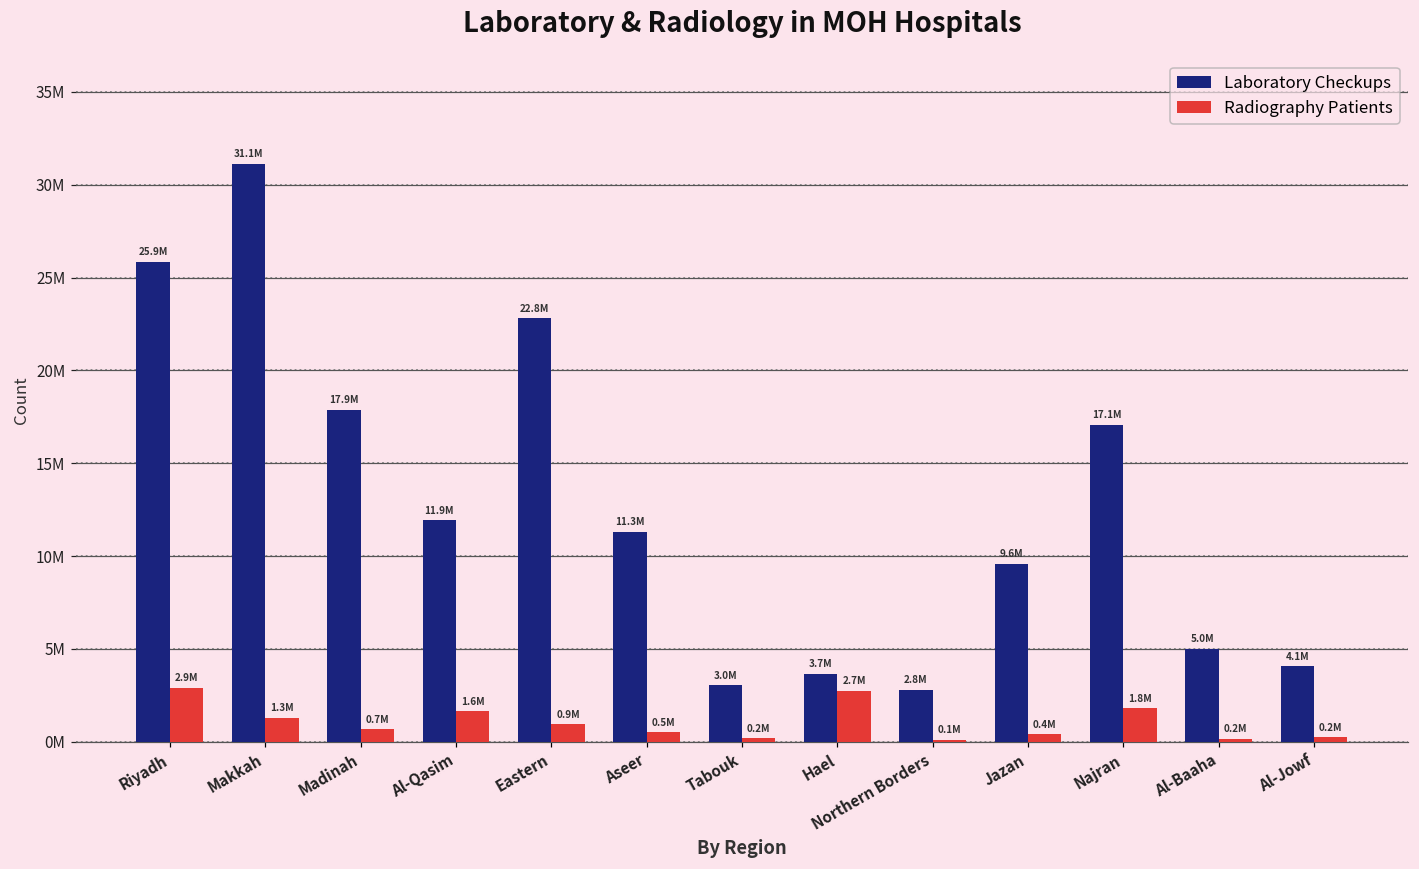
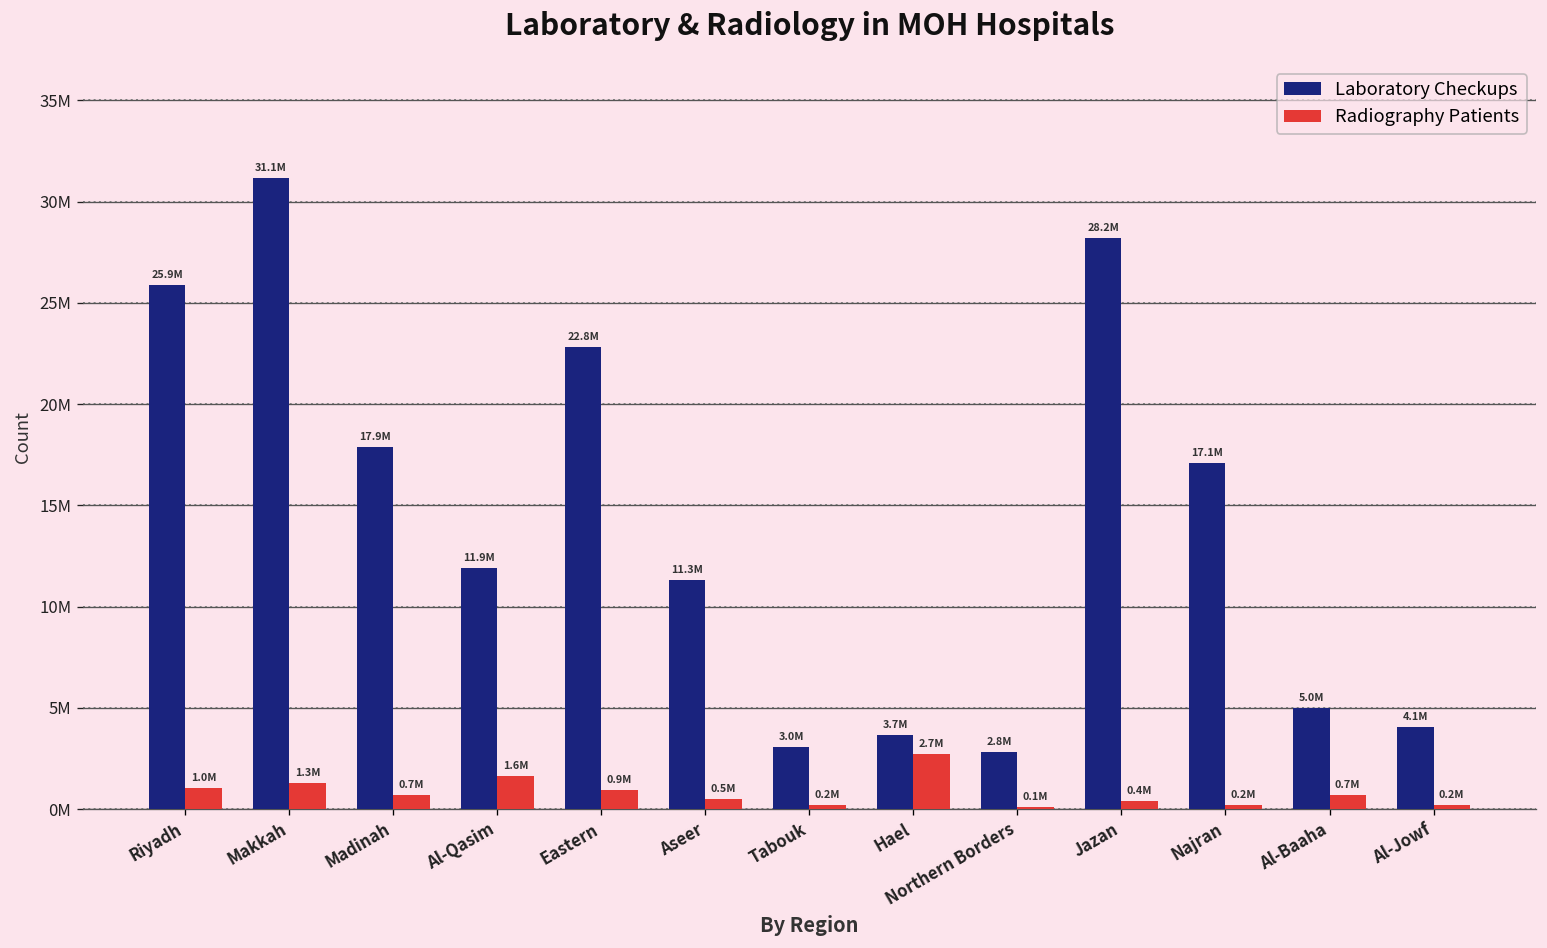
  {
    "Laboratory Checkups": {
      "Riyadh": "25.9M",
      "Makkah": "31.1M",
      "Madinah": "17.9M",
      "Al-Qasim": "11.9M",
      "Eastern": "22.8M",
      "Aseer": "11.3M",
      "Tabouk": "3.0M",
      "Hael": "3.7M",
      "Northern Borders": "2.8M",
-     "Jazan": "9.6M",
+     "Jazan": "28.2M",
      "Najran": "17.1M",
      "Al-Baaha": "5.0M",
      "Al-Jowf": "4.1M"
    },
    "Radiography Patients": {
-     "Riyadh": "2.9M",
+     "Riyadh": "1.0M",
      "Makkah": "1.3M",
      "Madinah": "0.7M",
      "Al-Qasim": "1.6M",
      "Eastern": "0.9M",
      "Aseer": "0.5M",
      "Tabouk": "0.2M",
      "Hael": "2.7M",
      "Northern Borders": "0.1M",
      "Jazan": "0.4M",
-     "Najran": "1.8M",
-     "Al-Baaha": "0.2M",
+     "Najran": "0.2M",
+     "Al-Baaha": "0.7M",
      "Al-Jowf": "0.2M"
    }
  }
